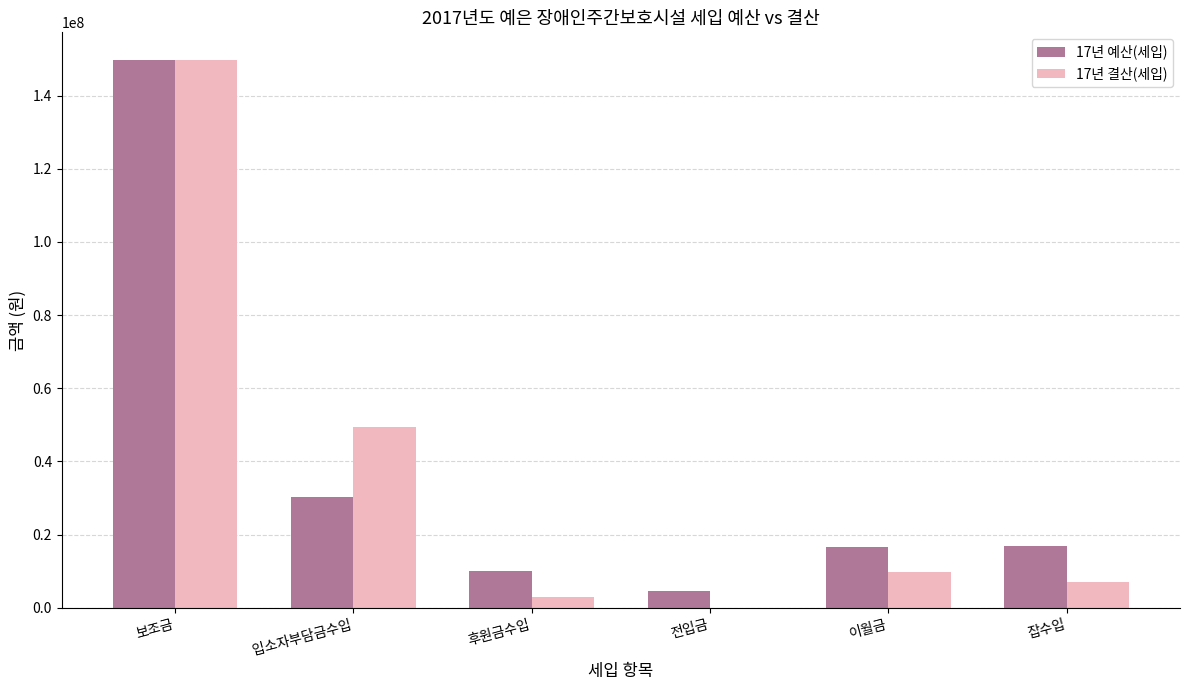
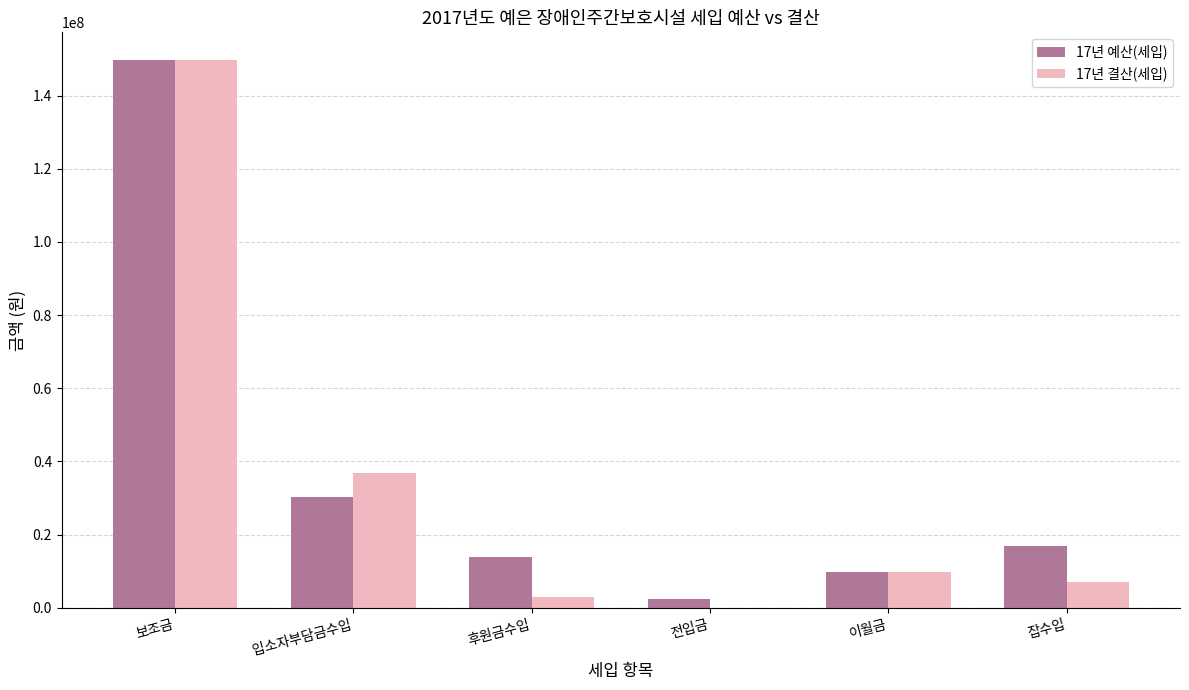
  {
    "17년 예산(세입)": {
      "보조금": 150000000,
      "입소자부담금수입": 30000000,
-     "후원금수입": 10000000,
-     "전입금": 5000000,
-     "이월금": 16000000,
+     "후원금수입": 14000000,
+     "전입금": 2000000,
+     "이월금": 10000000,
      "잡수입": 17000000
    },
    "17년 결산(세입)": {
      "보조금": 150000000,
-     "입소자부담금수입": 49000000,
+     "입소자부담금수입": 37000000,
      "후원금수입": 3000000,
      "전입금": 0,
      "이월금": 10000000,
      "잡수입": 7000000
    }
  }
